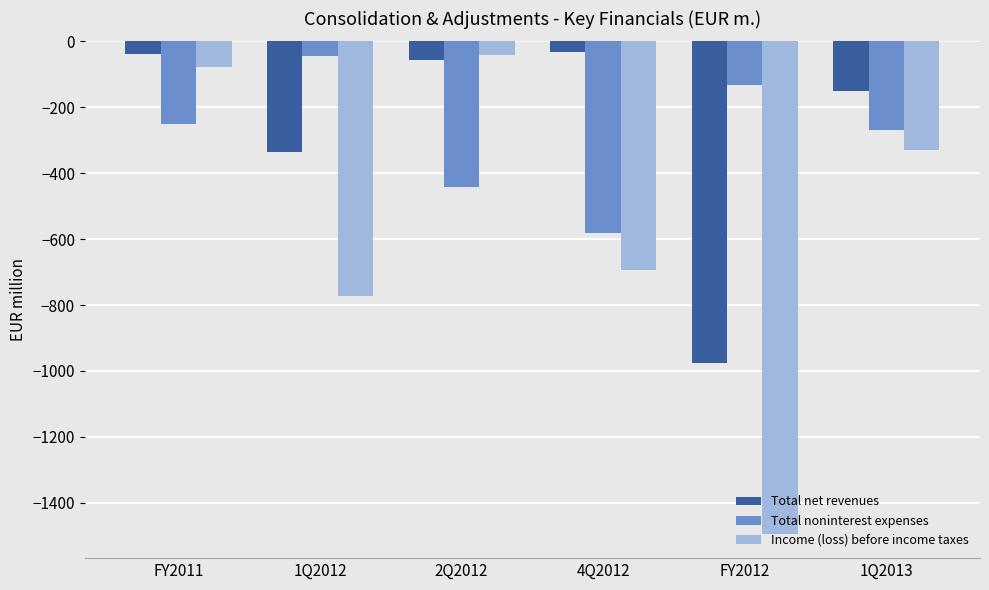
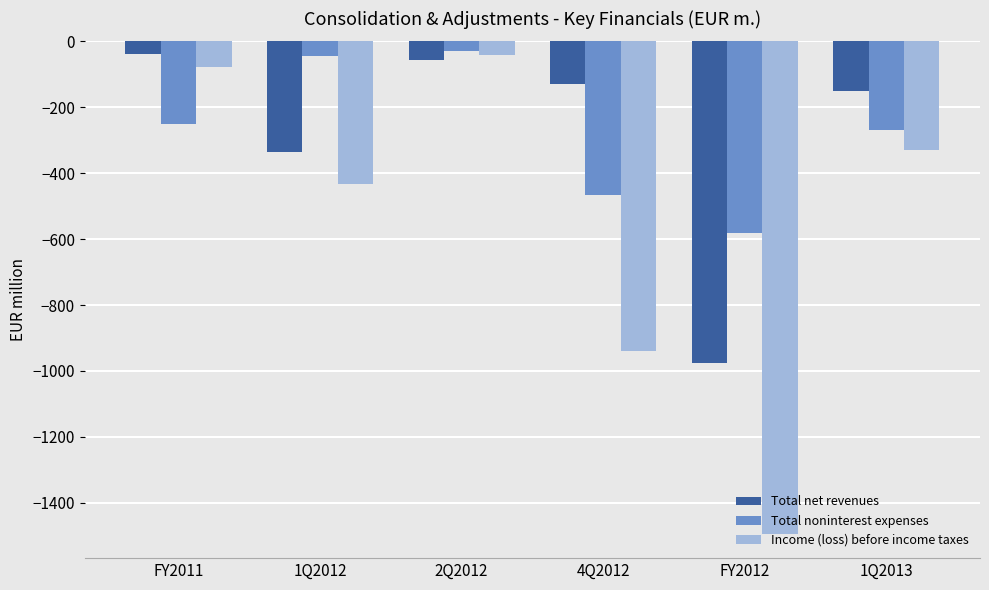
  {
    "Total net revenues": {
      "FY2011": -40,
      "1Q2012": -340,
      "2Q2012": -60,
-     "4Q2012": -30,
+     "4Q2012": -130,
      "FY2012": -980,
      "1Q2013": -150
    },
    "Total noninterest expenses": {
      "FY2011": -250,
      "1Q2012": -50,
-     "2Q2012": -440,
-     "4Q2012": -580,
-     "FY2012": -130,
+     "2Q2012": -30,
+     "4Q2012": -470,
+     "FY2012": -580,
      "1Q2013": -270
    },
    "Income (loss) before income taxes": {
      "FY2011": -80,
-     "1Q2012": -770,
+     "1Q2012": -430,
      "2Q2012": -40,
-     "4Q2012": -690,
+     "4Q2012": -940,
      "FY2012": -1490,
      "1Q2013": -330
    }
  }
